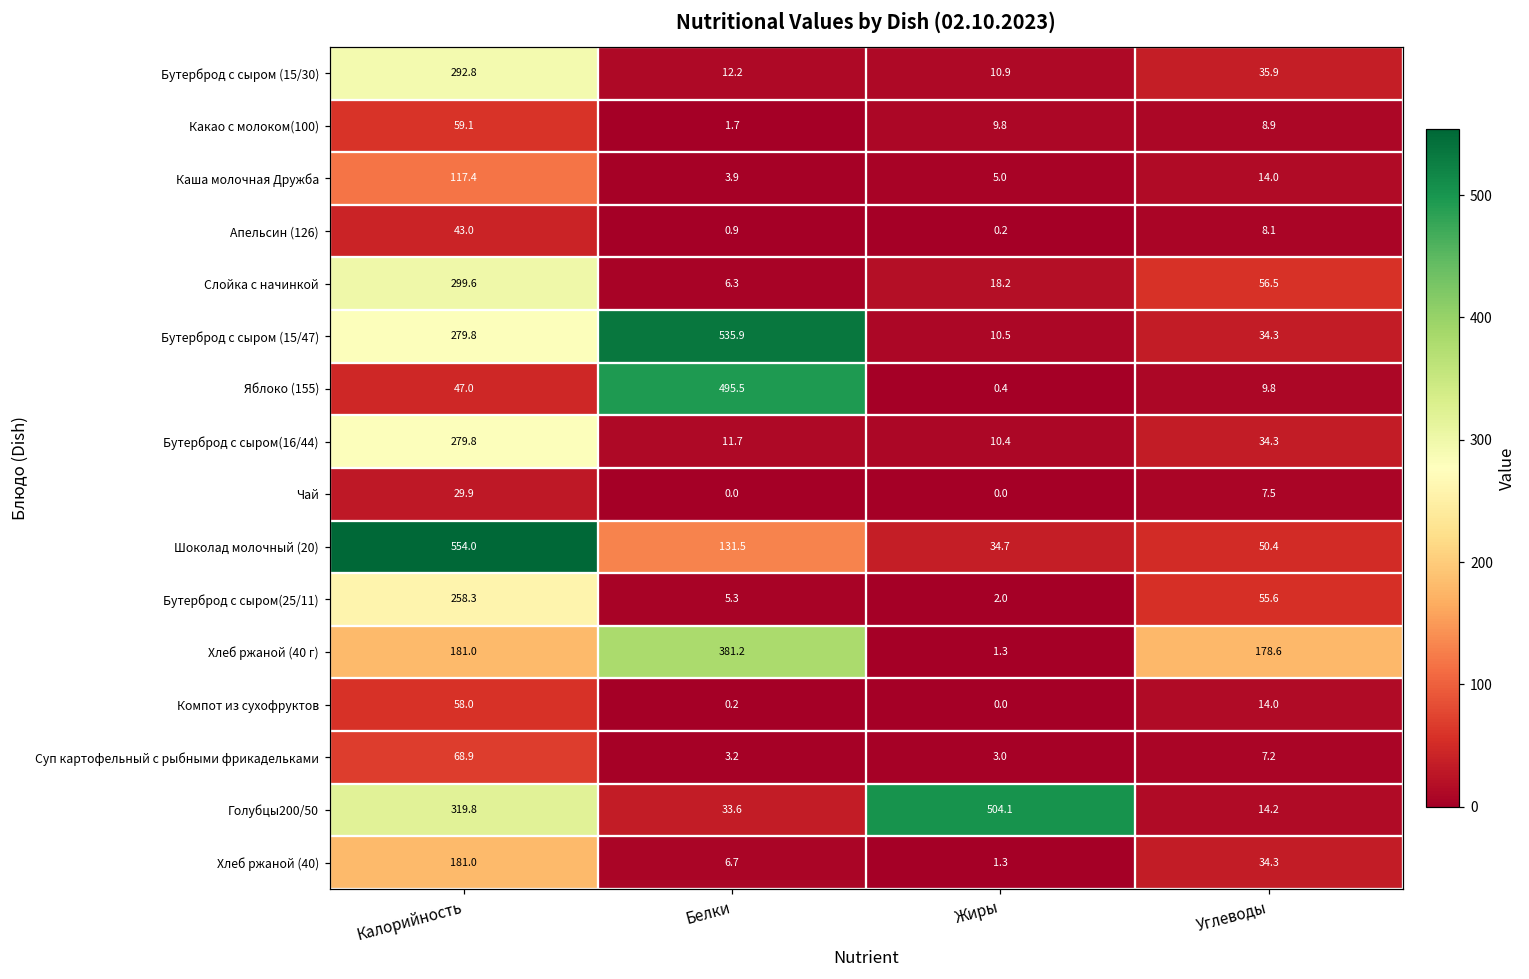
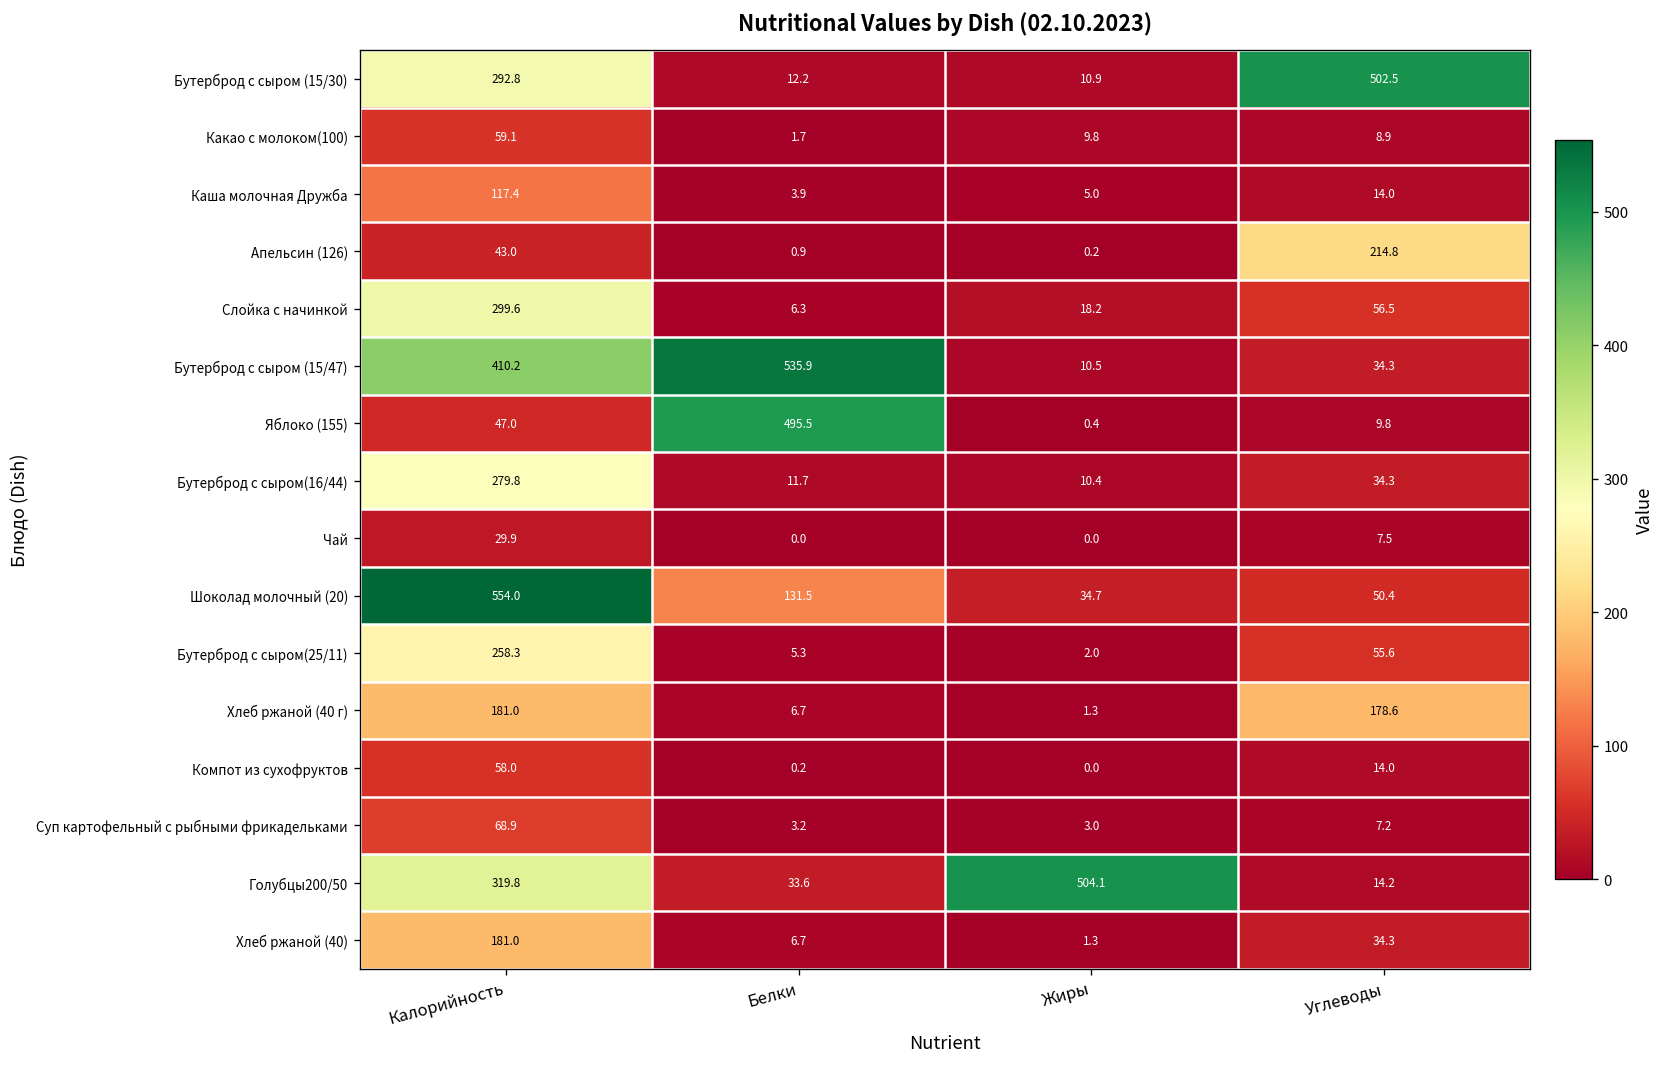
  {
    "Бутерброд с сыром (15/30)": {
      "Калорийность": 292.8,
      "Белки": 12.2,
      "Жиры": 10.9,
-     "Углеводы": 35.9
+     "Углеводы": 502.5
    },
    "Какао с молоком(100)": {
      "Калорийность": 59.1,
      "Белки": 1.7,
      "Жиры": 9.8,
      "Углеводы": 8.9
    },
    "Каша молочная Дружба": {
      "Калорийность": 117.4,
      "Белки": 3.9,
      "Жиры": 5.0,
      "Углеводы": 14.0
    },
    "Апельсин (126)": {
      "Калорийность": 43.0,
      "Белки": 0.9,
      "Жиры": 0.2,
-     "Углеводы": 8.1
+     "Углеводы": 214.8
    },
    "Слойка с начинкой": {
      "Калорийность": 299.6,
      "Белки": 6.3,
      "Жиры": 18.2,
      "Углеводы": 56.5
    },
    "Бутерброд с сыром (15/47)": {
-     "Калорийность": 279.8,
+     "Калорийность": 410.2,
      "Белки": 535.9,
      "Жиры": 10.5,
      "Углеводы": 34.3
    },
    "Яблоко (155)": {
      "Калорийность": 47.0,
      "Белки": 495.5,
      "Жиры": 0.4,
      "Углеводы": 9.8
    },
    "Бутерброд с сыром(16/44)": {
      "Калорийность": 279.8,
      "Белки": 11.7,
      "Жиры": 10.4,
      "Углеводы": 34.3
    },
    "Чай": {
      "Калорийность": 29.9,
      "Белки": 0.0,
      "Жиры": 0.0,
      "Углеводы": 7.5
    },
    "Шоколад молочный (20)": {
      "Калорийность": 554.0,
      "Белки": 131.5,
      "Жиры": 34.7,
      "Углеводы": 50.4
    },
    "Бутерброд с сыром(25/11)": {
      "Калорийность": 258.3,
      "Белки": 5.3,
      "Жиры": 2.0,
      "Углеводы": 55.6
    },
    "Хлеб ржаной (40 г)": {
      "Калорийность": 181.0,
-     "Белки": 381.2,
+     "Белки": 6.7,
      "Жиры": 1.3,
      "Углеводы": 178.6
    },
    "Компот из сухофруктов": {
      "Калорийность": 58.0,
      "Белки": 0.2,
      "Жиры": 0.0,
      "Углеводы": 14.0
    },
    "Суп картофельный с рыбными фрикадельками": {
      "Калорийность": 68.9,
      "Белки": 3.2,
      "Жиры": 3.0,
      "Углеводы": 7.2
    },
    "Голубцы200/50": {
      "Калорийность": 319.8,
      "Белки": 33.6,
      "Жиры": 504.1,
      "Углеводы": 14.2
    },
    "Хлеб ржаной (40)": {
      "Калорийность": 181.0,
      "Белки": 6.7,
      "Жиры": 1.3,
      "Углеводы": 34.3
    }
  }
